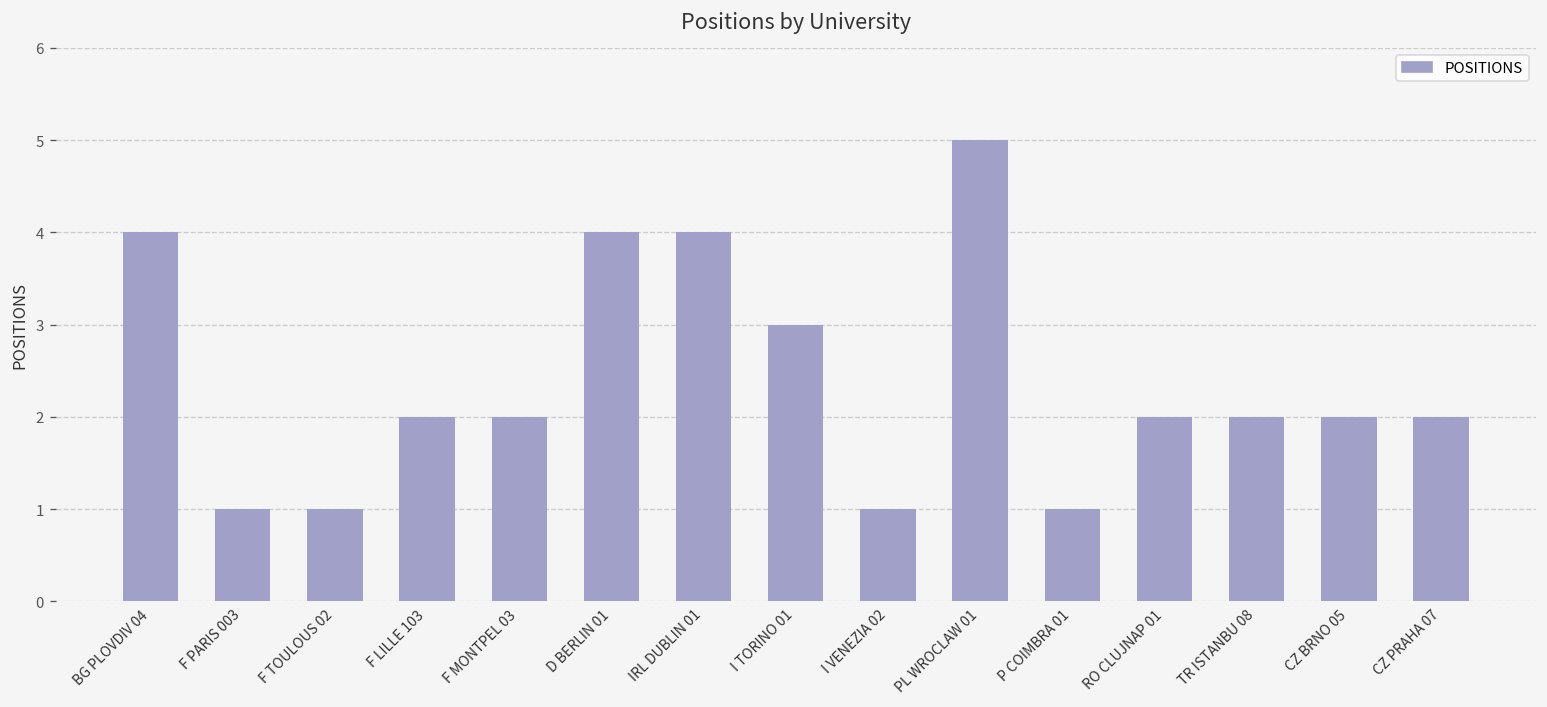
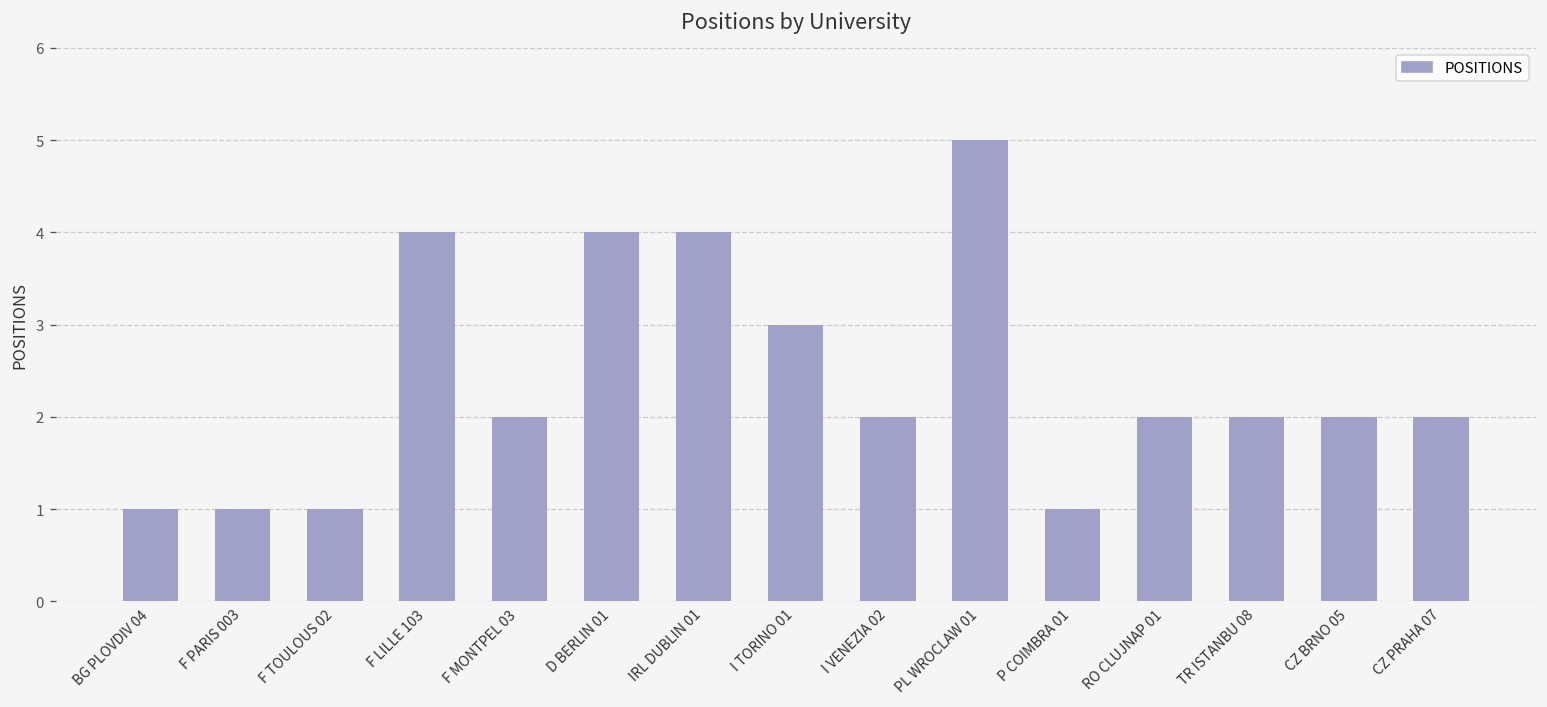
  {
-   "BG PLOVDIV 04": 4,
+   "BG PLOVDIV 04": 1,
    "F PARIS 003": 1,
    "F TOULOUS 02": 1,
-   "F LILLE 103": 2,
+   "F LILLE 103": 4,
    "F MONTPEL 03": 2,
    "D BERLIN 01": 4,
    "IRL DUBLIN 01": 4,
    "I TORINO 01": 3,
-   "I VENEZIA 02": 1,
+   "I VENEZIA 02": 2,
    "PL WROCLAW 01": 5,
    "P COIMBRA 01": 1,
    "RO CLUJNAP 01": 2,
    "TR ISTANBU 08": 2,
    "CZ BRNO 05": 2,
    "CZ PRAHA 07": 2
  }
